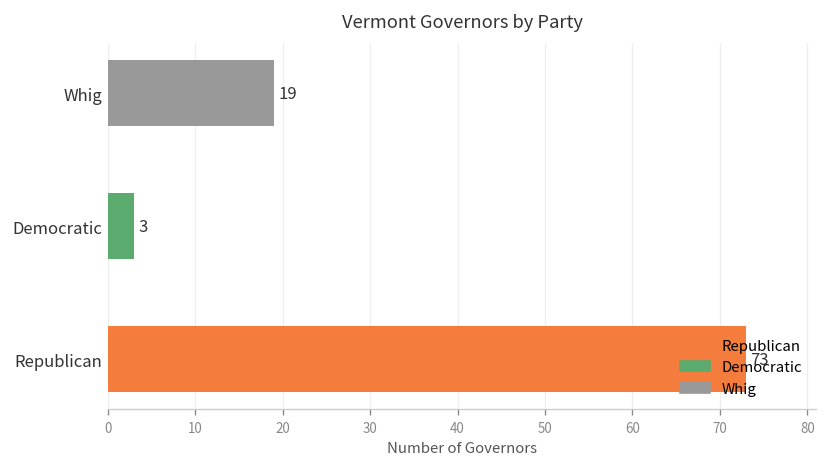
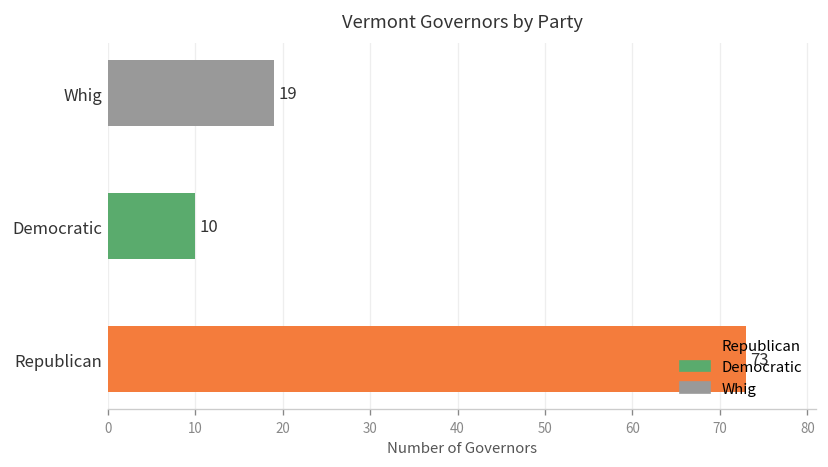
  {
    "Whig": 19,
-   "Democratic": 3,
+   "Democratic": 10,
    "Republican": 73
  }
